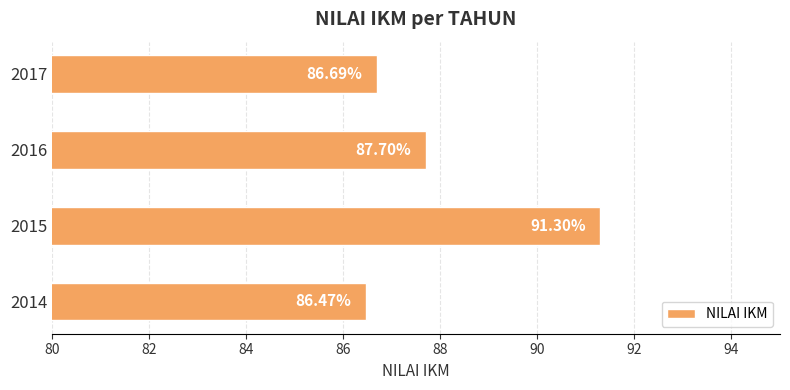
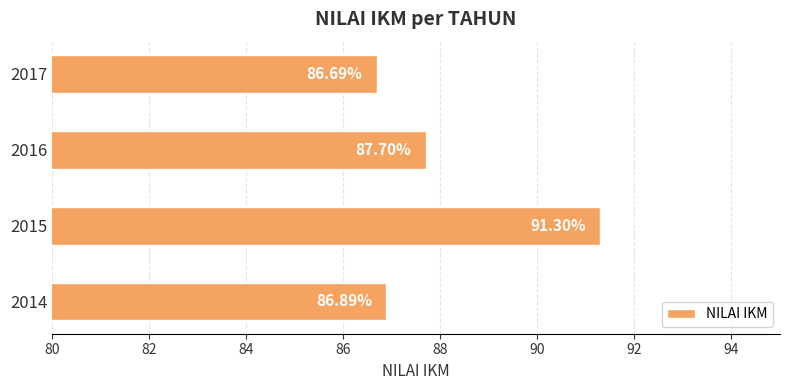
  {
    "2017": "86.69%",
    "2016": "87.70%",
    "2015": "91.30%",
-   "2014": "86.47%"
+   "2014": "86.89%"
  }
